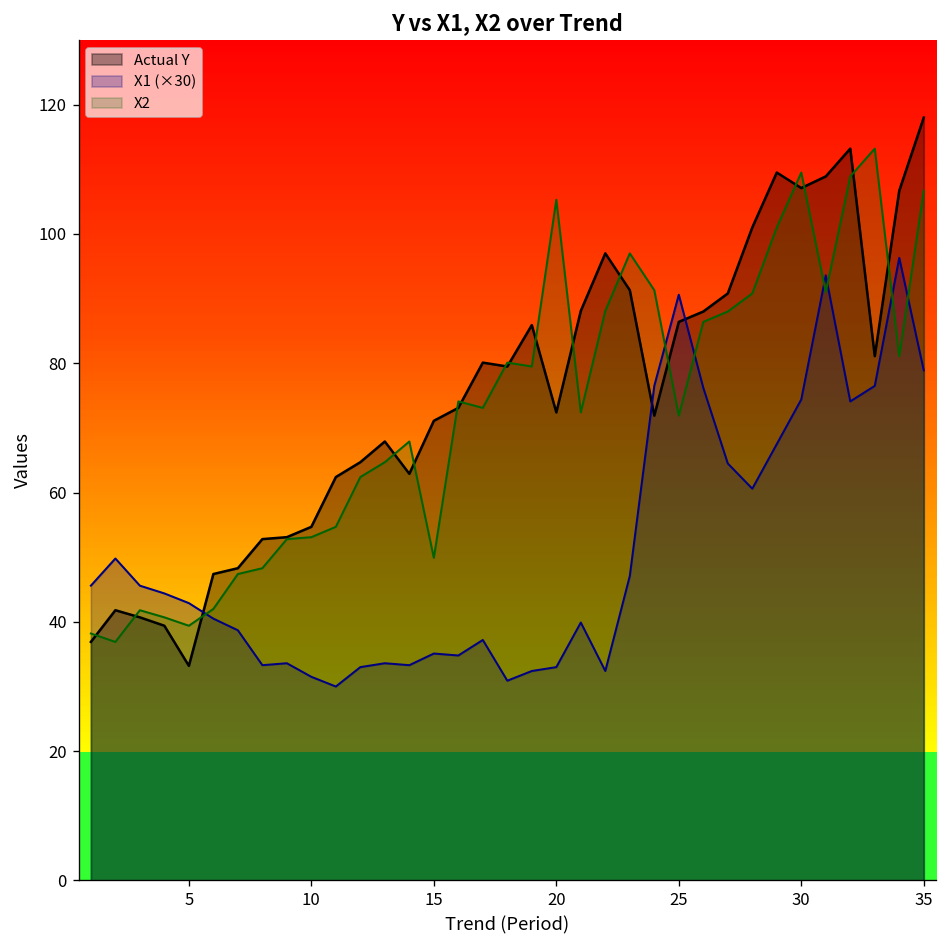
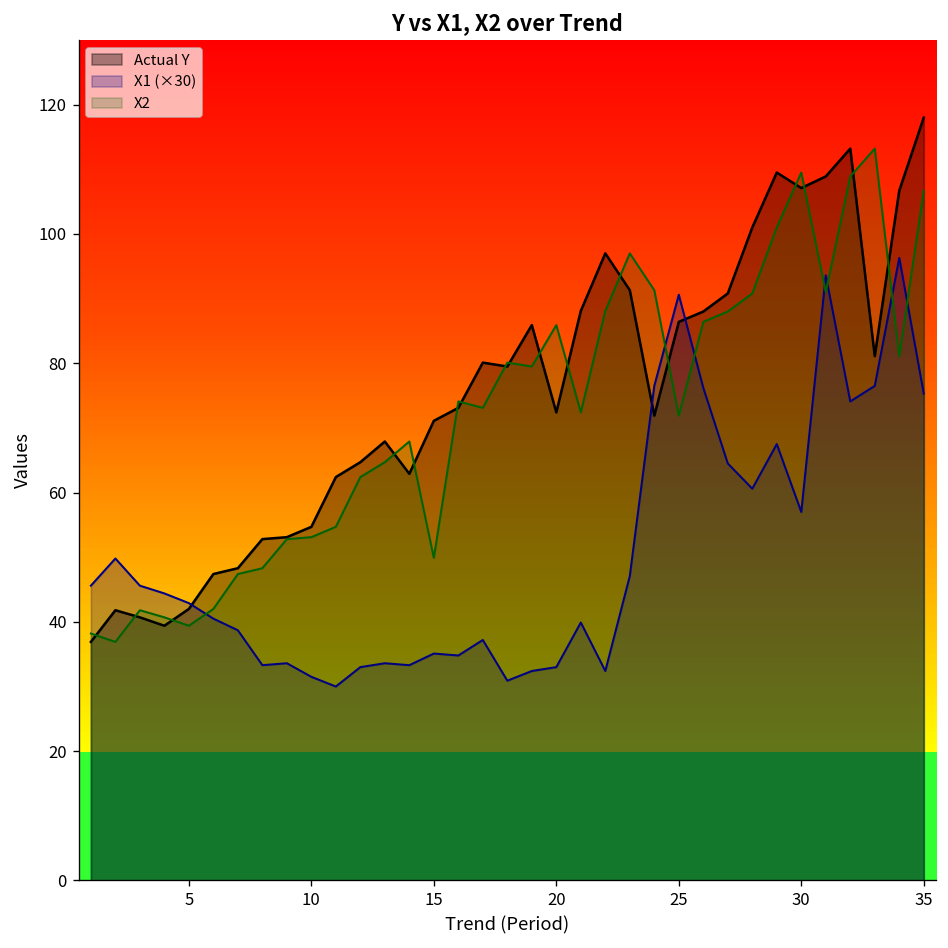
  {
    "Actual Y": {
-     "5": 33,
+     "5": 42,
      "10": 55,
      "15": 71,
      "20": 72,
      "25": 86,
      "30": 107,
      "35": 118
    },
    "X1 (×30)": {
      "5": 43,
      "10": 32,
      "15": 35,
      "20": 33,
      "25": 91,
-     "30": 74,
-     "35": 79
+     "30": 57,
+     "35": 75
    },
    "X2": {
      "5": 39,
      "10": 53,
      "15": 50,
-     "20": 105,
+     "20": 86,
      "25": 72,
      "30": 110,
      "35": 107
    }
  }
